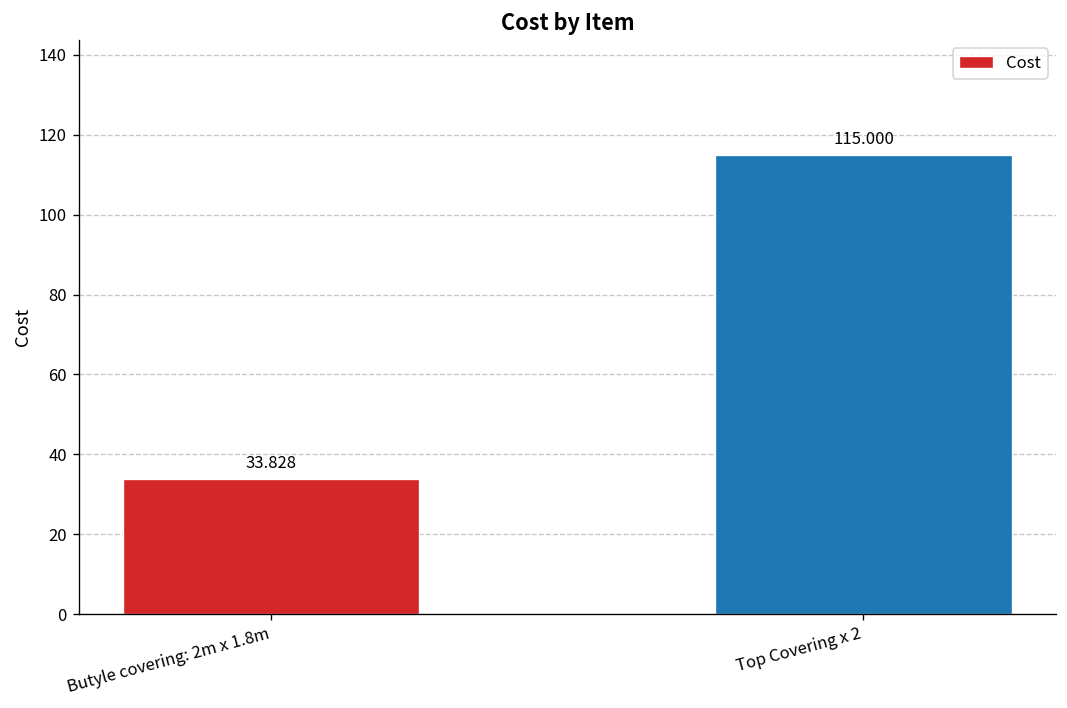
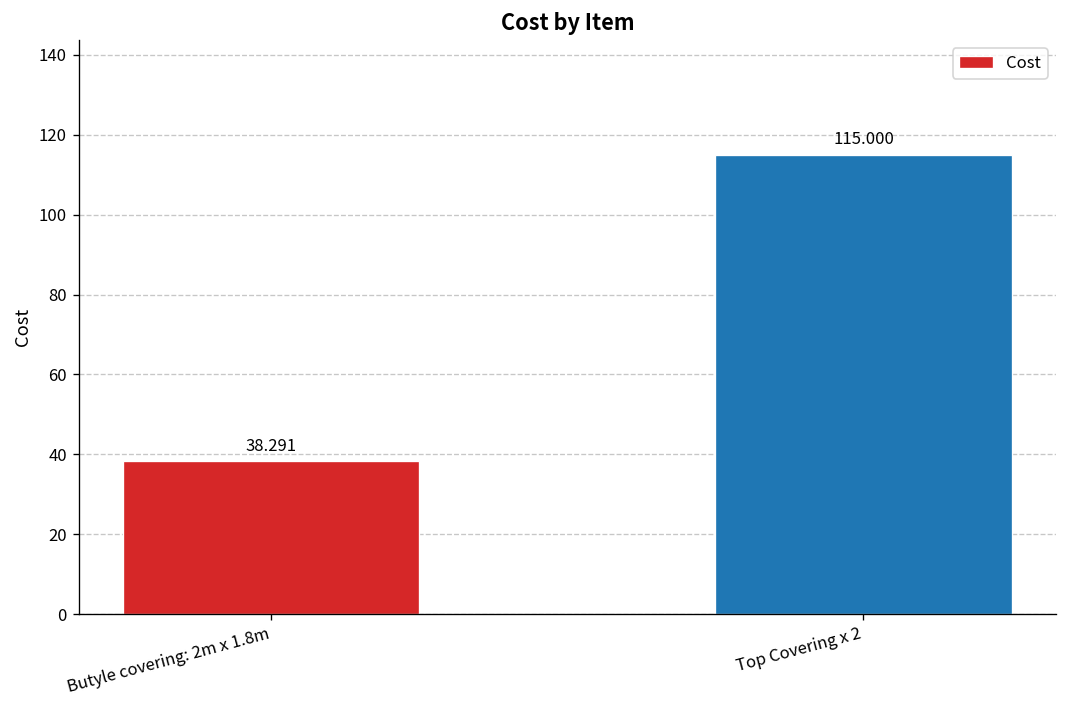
  {
-   "Butyle covering: 2m x 1.8m": 33.828,
+   "Butyle covering: 2m x 1.8m": 38.291,
    "Top Covering x 2": 115.000
  }
